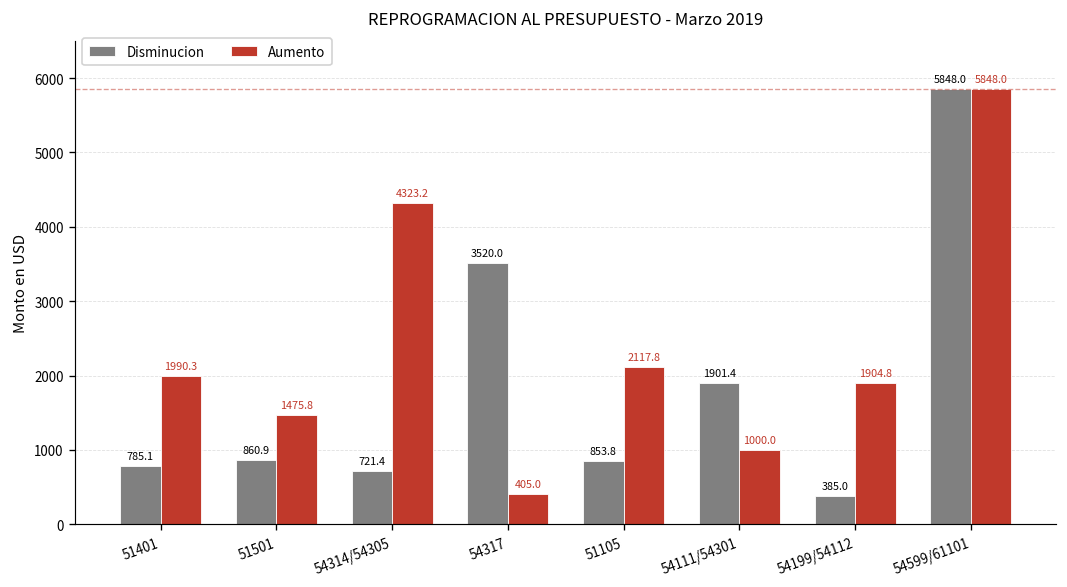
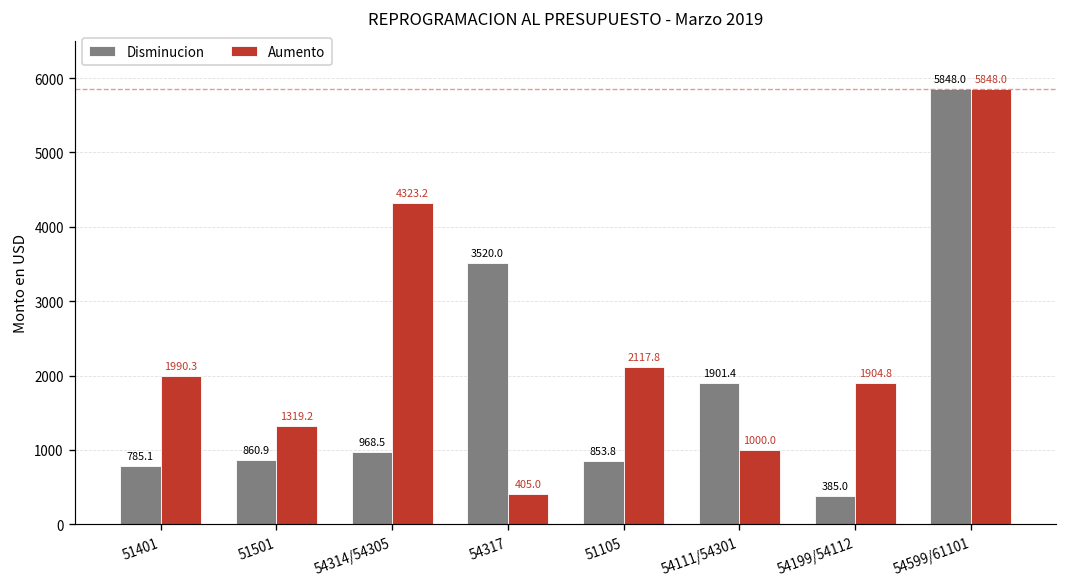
  {
    "Disminucion": {
      "51401": 785.1,
      "51501": 860.9,
-     "54314/54305": 721.4,
+     "54314/54305": 968.5,
      "54317": 3520.0,
      "51105": 853.8,
      "54111/54301": 1901.4,
      "54199/54112": 385.0,
      "54599/61101": 5848.0
    },
    "Aumento": {
      "51401": 1990.3,
-     "51501": 1475.8,
+     "51501": 1319.2,
      "54314/54305": 4323.2,
      "54317": 405.0,
      "51105": 2117.8,
      "54111/54301": 1000.0,
      "54199/54112": 1904.8,
      "54599/61101": 5848.0
    }
  }
